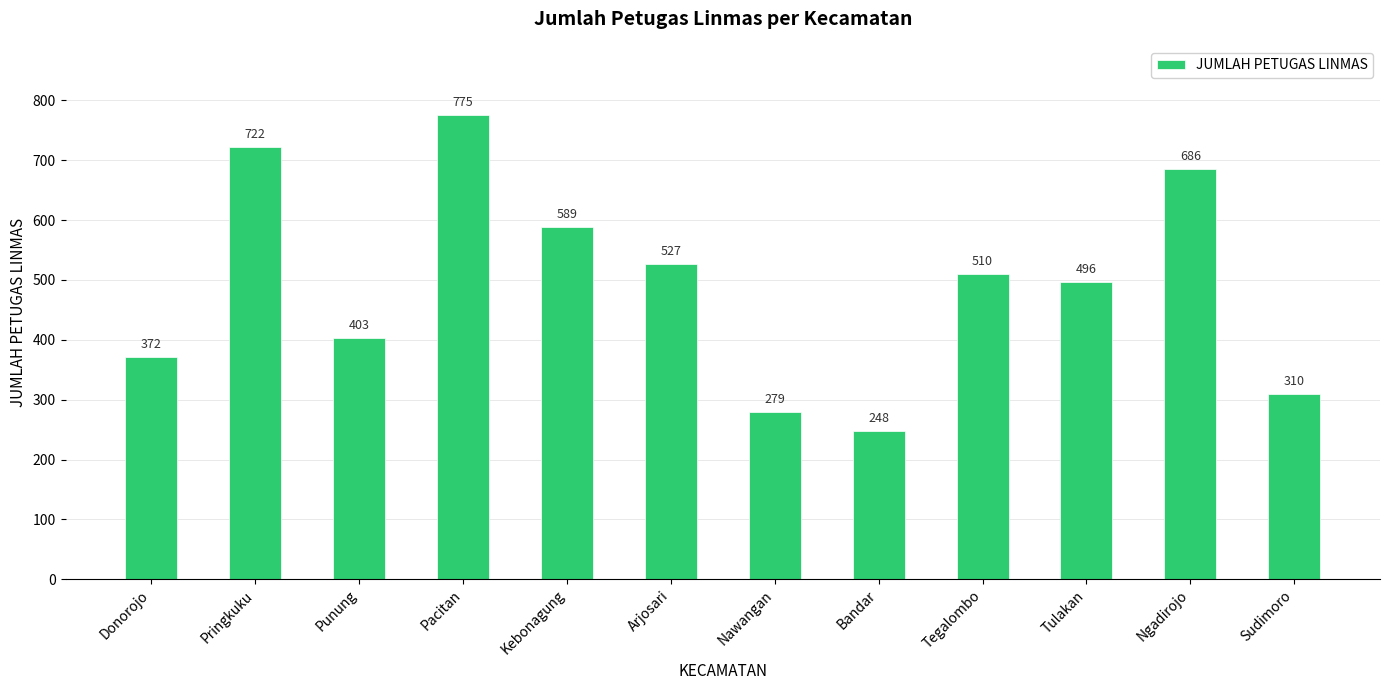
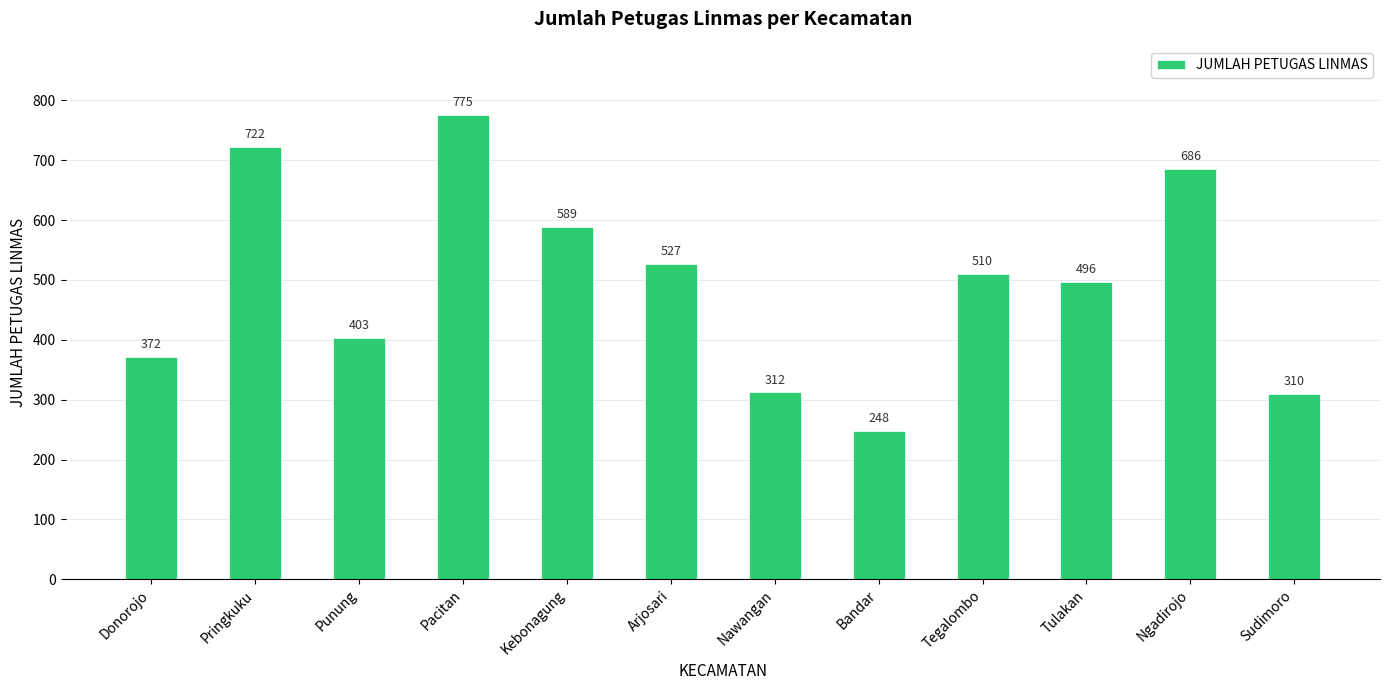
  {
    "Donorojo": 372,
    "Pringkuku": 722,
    "Punung": 403,
    "Pacitan": 775,
    "Kebonagung": 589,
    "Arjosari": 527,
-   "Nawangan": 279,
+   "Nawangan": 312,
    "Bandar": 248,
    "Tegalombo": 510,
    "Tulakan": 496,
    "Ngadirojo": 686,
    "Sudimoro": 310
  }
